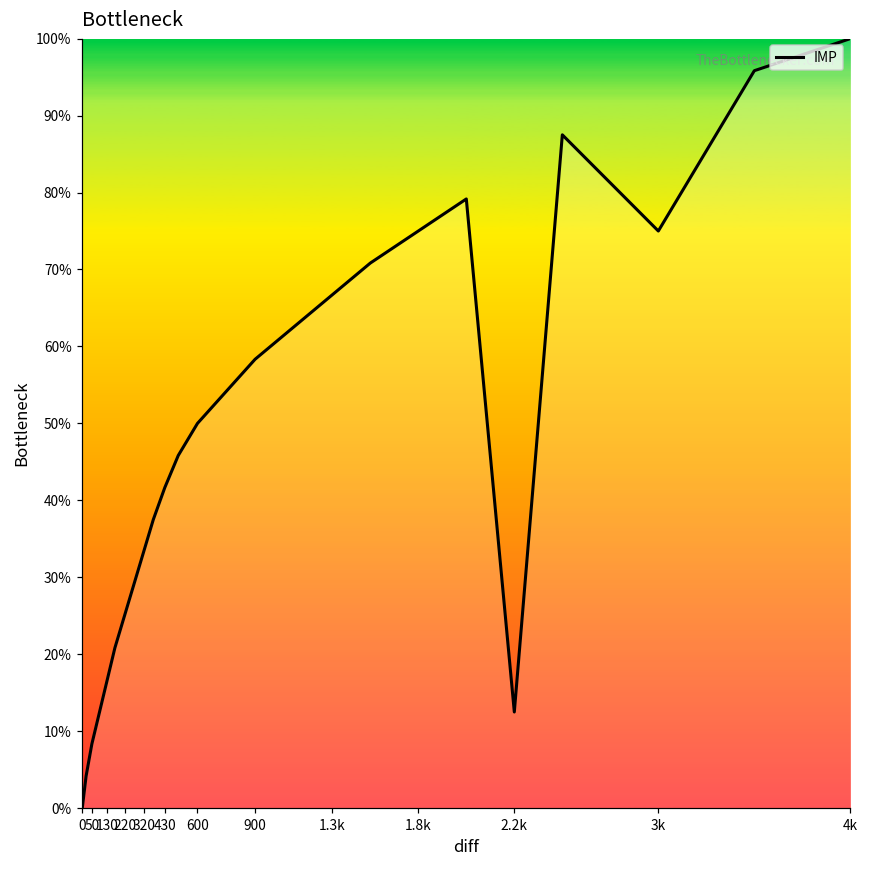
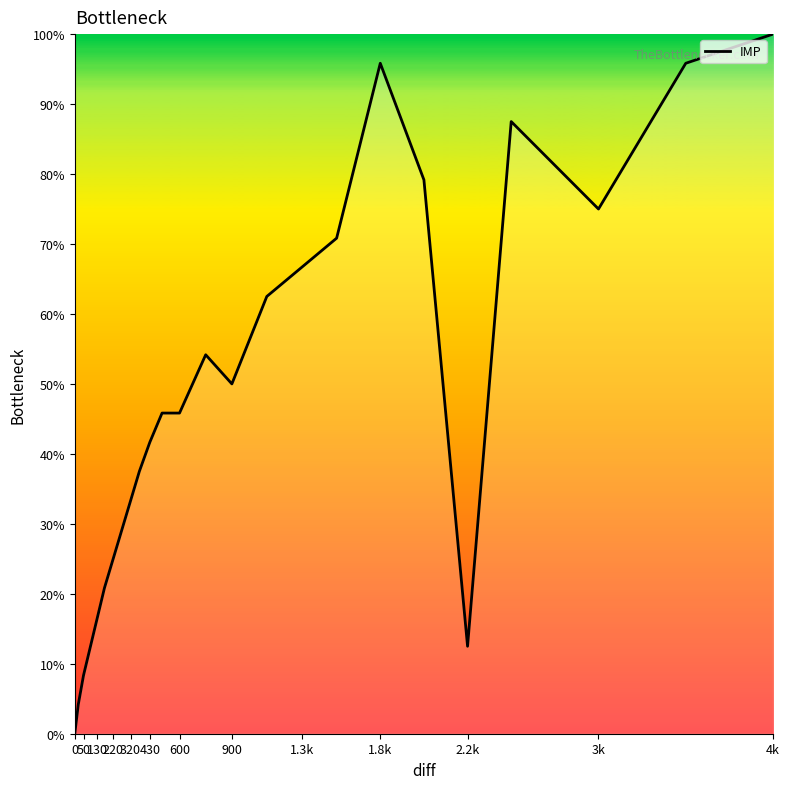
  {
    "430": "42%",
-   "600": "50%",
-   "900": "58%",
+   "600": "46%",
+   "900": "50%",
    "1.3k": "67%",
-   "1.8k": "75%",
+   "1.8k": "96%",
    "2.2k": "13%",
    "3k": "75%",
    "4k": "100%"
  }
